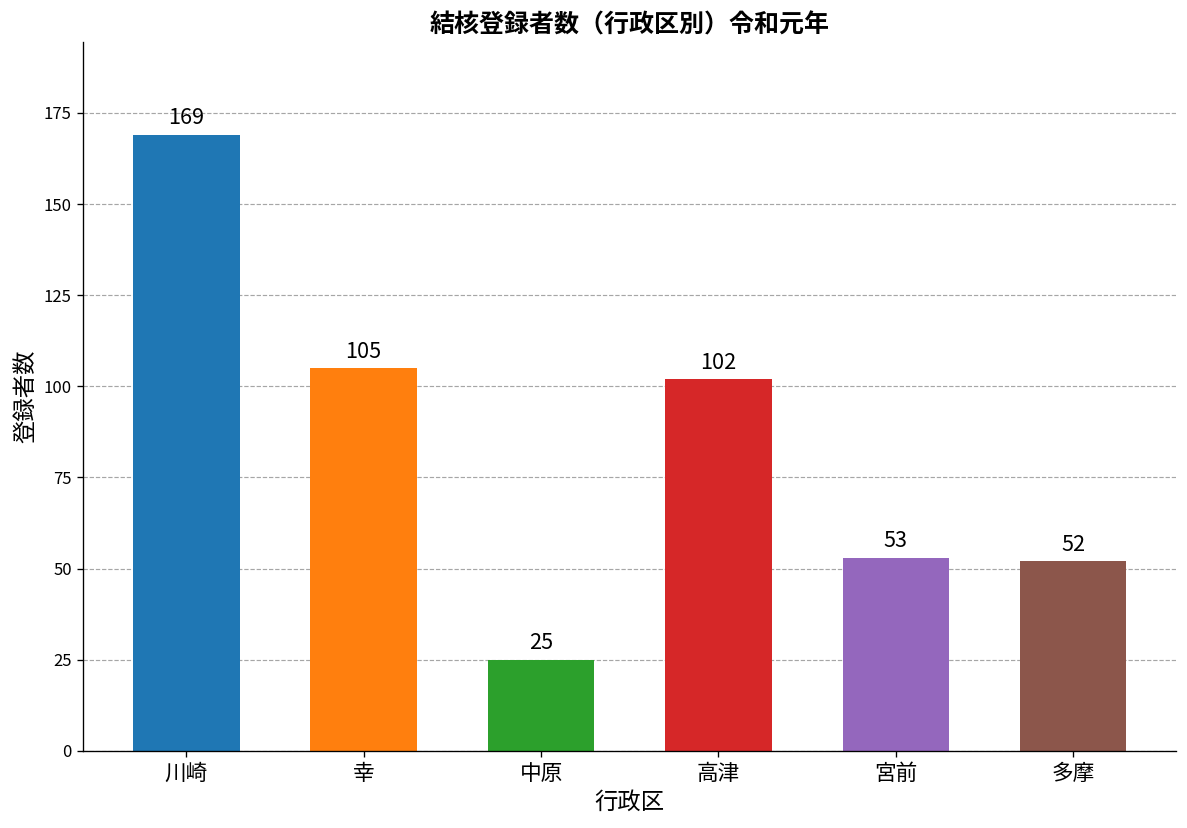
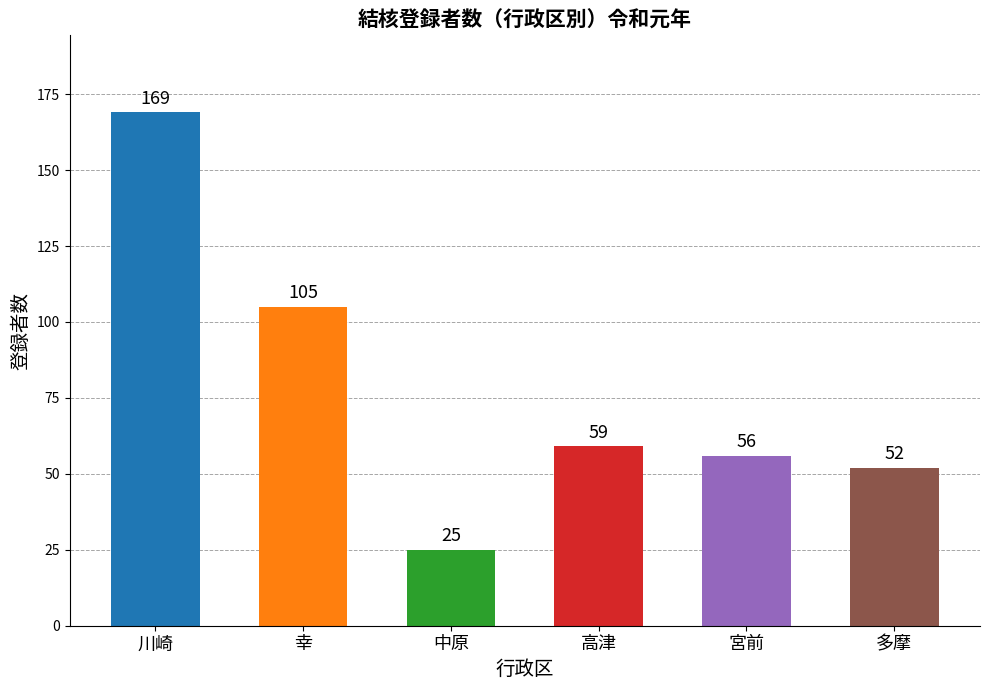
  {
    "川崎": 169,
    "幸": 105,
    "中原": 25,
-   "高津": 102,
-   "宮前": 53,
+   "高津": 59,
+   "宮前": 56,
    "多摩": 52
  }
